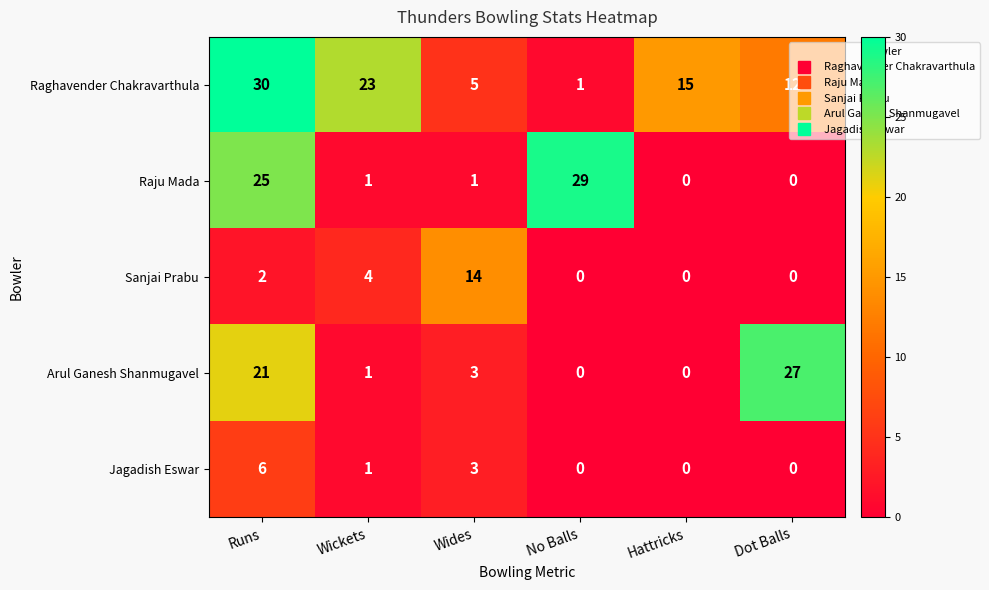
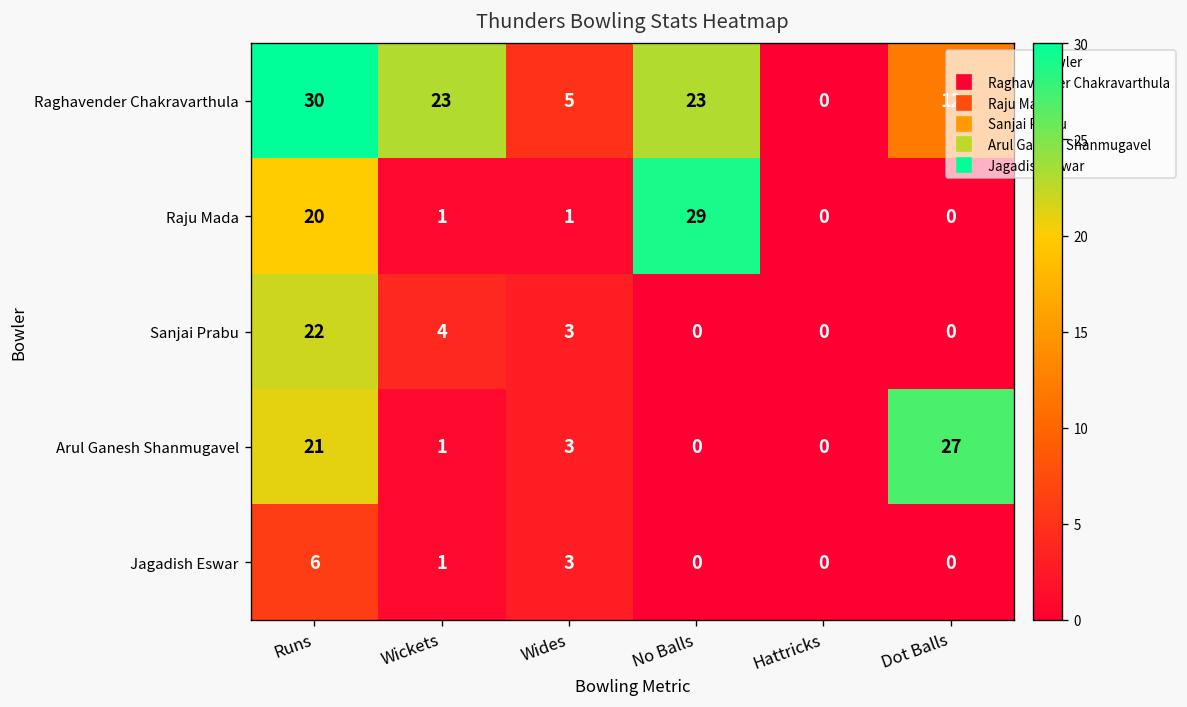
  {
    "Raghavender Chakravarthula": {
      "Runs": 30,
      "Wickets": 23,
      "Wides": 5,
-     "No Balls": 1,
-     "Hattricks": 15
+     "No Balls": 23,
+     "Hattricks": 0
    },
    "Raju Mada": {
-     "Runs": 25,
+     "Runs": 20,
      "Wickets": 1,
      "Wides": 1,
      "No Balls": 29,
      "Hattricks": 0,
      "Dot Balls": 0
    },
    "Sanjai Prabu": {
-     "Runs": 2,
+     "Runs": 22,
      "Wickets": 4,
-     "Wides": 14,
+     "Wides": 3,
      "No Balls": 0,
      "Hattricks": 0,
      "Dot Balls": 0
    },
    "Arul Ganesh Shanmugavel": {
      "Runs": 21,
      "Wickets": 1,
      "Wides": 3,
      "No Balls": 0,
      "Hattricks": 0,
      "Dot Balls": 27
    },
    "Jagadish Eswar": {
      "Runs": 6,
      "Wickets": 1,
      "Wides": 3,
      "No Balls": 0,
      "Hattricks": 0,
      "Dot Balls": 0
    }
  }
